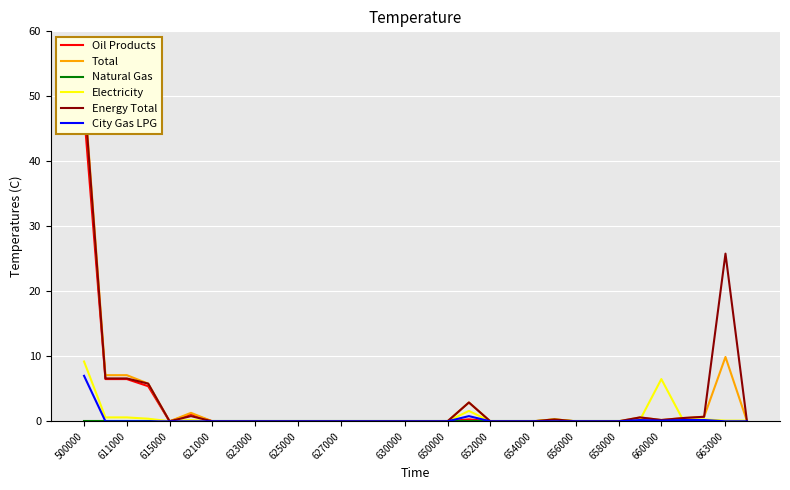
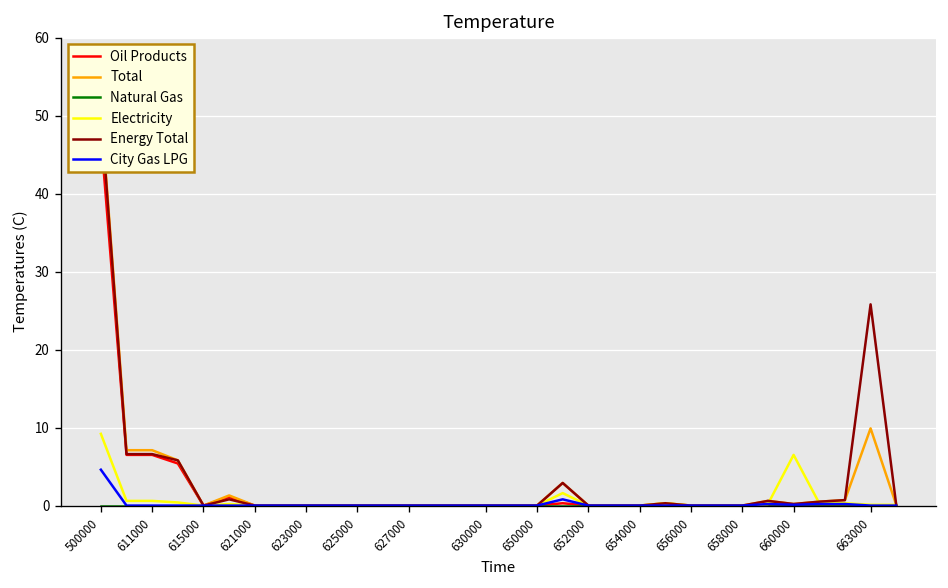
  {
    "Total": {
      "611000": 7,
      "663000": 10
    },
    "Natural Gas": {
      "500000": 0
    },
    "Electricity": {
      "500000": 9,
      "611000": 1,
      "660000": 7
    },
    "Energy Total": {
      "663000": 26
    },
    "City Gas LPG": {
-     "500000": 7
+     "500000": 5
    }
  }
